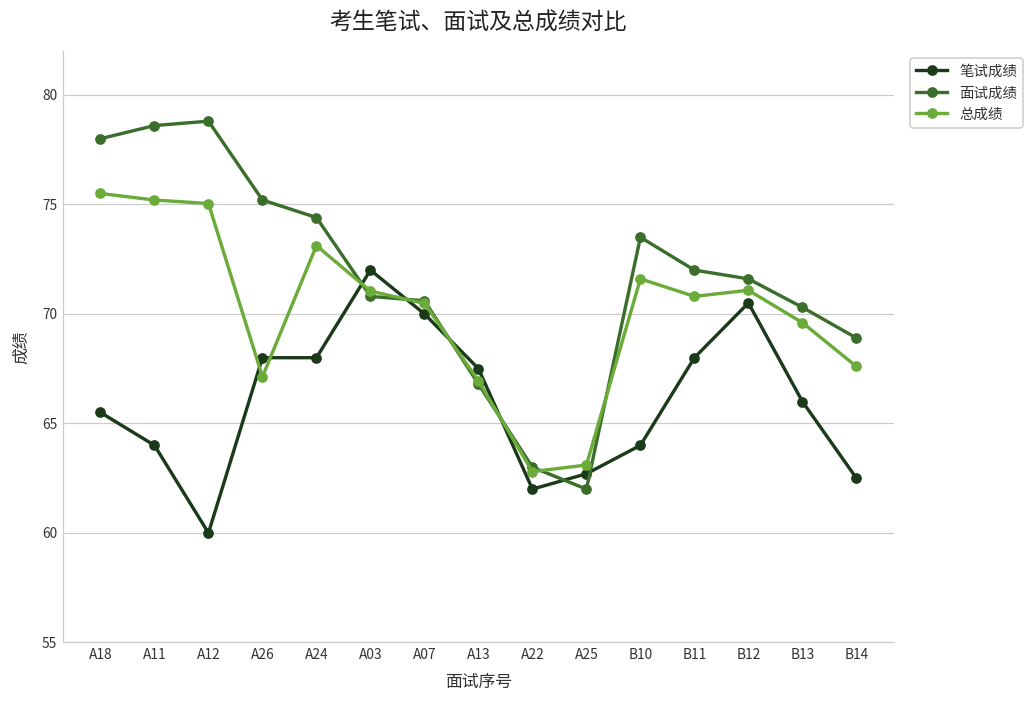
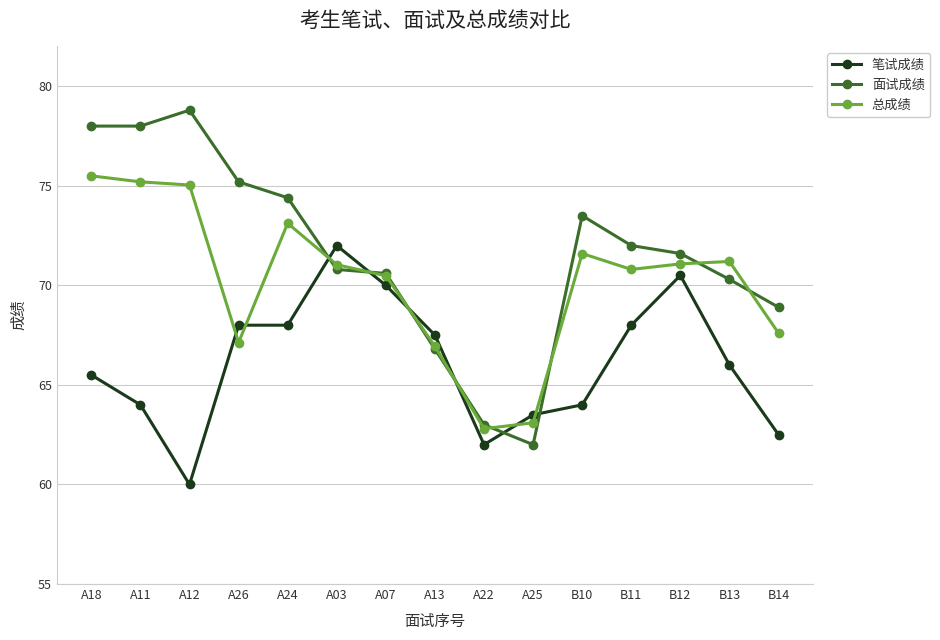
  {
    "笔试成绩": {
      "A18": 65.5,
      "A11": 64.0,
      "A12": 60.0,
      "A26": 68.0,
      "A24": 68.0,
      "A03": 72.0,
      "A07": 70.0,
      "A13": 67.5,
      "A22": 62.0,
-     "A25": 62.7,
+     "A25": 63.5,
      "B10": 64.0,
      "B11": 68.0,
      "B12": 70.5,
      "B13": 66.0,
      "B14": 62.5
    },
    "面试成绩": {
      "A18": 78.0,
-     "A11": 78.6,
+     "A11": 78.0,
      "A12": 78.8,
      "A26": 75.2,
      "A24": 74.4,
      "A03": 70.8,
      "A13": 66.8,
      "A22": 63.0,
      "A25": 62.0,
      "B10": 73.5,
      "B11": 72.0,
      "B12": 71.6,
      "B13": 70.3,
      "B14": 68.9
    },
    "总成绩": {
      "A18": 75.5,
      "A11": 75.2,
      "A12": 75.0,
      "A26": 67.1,
      "A24": 73.1,
      "A03": 71.0,
      "A13": 66.9,
      "A22": 62.8,
      "A25": 63.1,
      "B10": 71.6,
      "B11": 70.8,
      "B12": 71.1,
-     "B13": 69.6,
+     "B13": 71.2,
      "B14": 67.6
    }
  }
